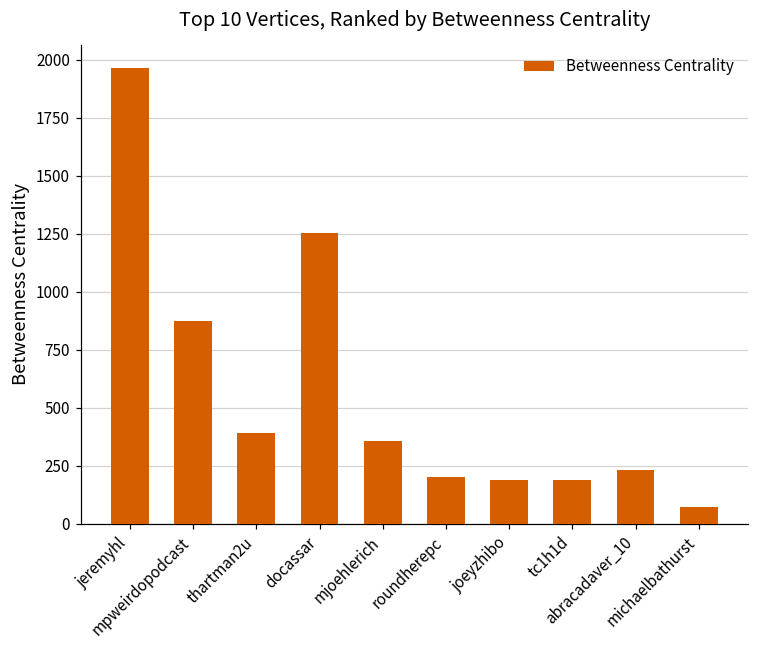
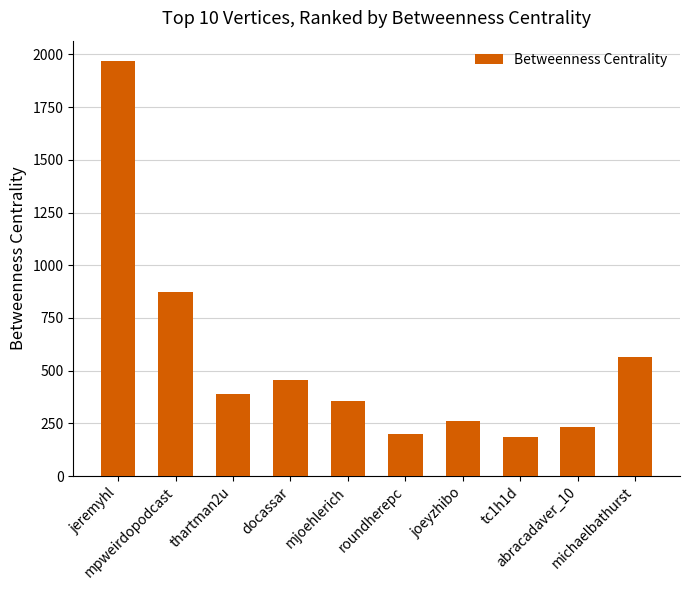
  {
    "jeremyhl": 1970,
    "mpweirdopodcast": 880,
    "thartman2u": 390,
-   "docassar": 1250,
+   "docassar": 460,
    "mjoehlerich": 360,
    "roundherepc": 200,
-   "joeyzhibo": 190,
+   "joeyzhibo": 260,
    "tc1h1d": 190,
    "abracadaver_10": 230,
-   "michaelbathurst": 70
+   "michaelbathurst": 560
  }
